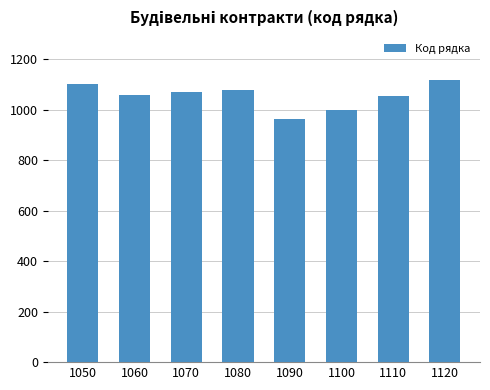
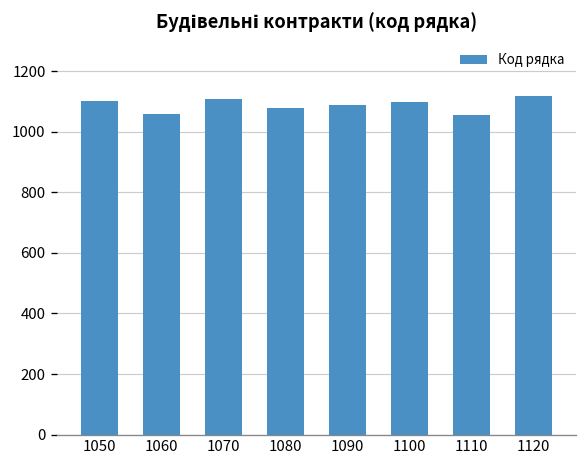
  {
    "1050": 1100,
    "1060": 1060,
-   "1070": 1070,
+   "1070": 1110,
    "1080": 1080,
-   "1090": 960,
-   "1100": 1000,
+   "1090": 1090,
+   "1100": 1100,
    "1110": 1060,
    "1120": 1120
  }
